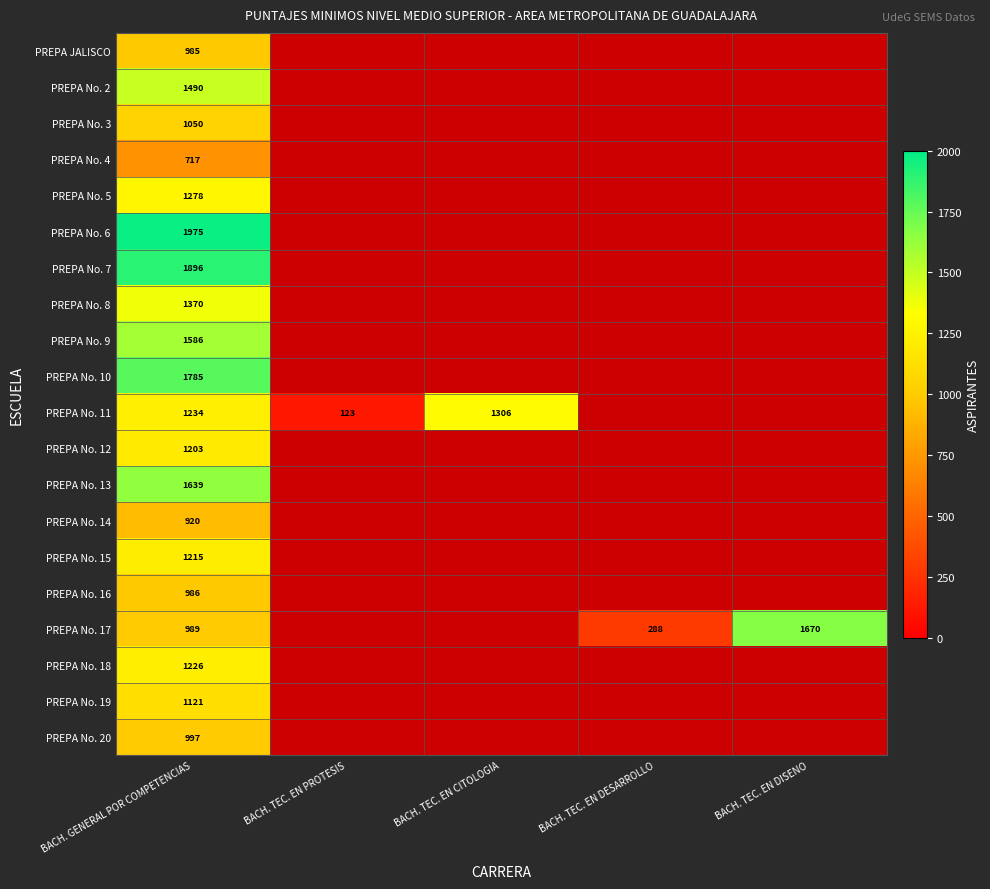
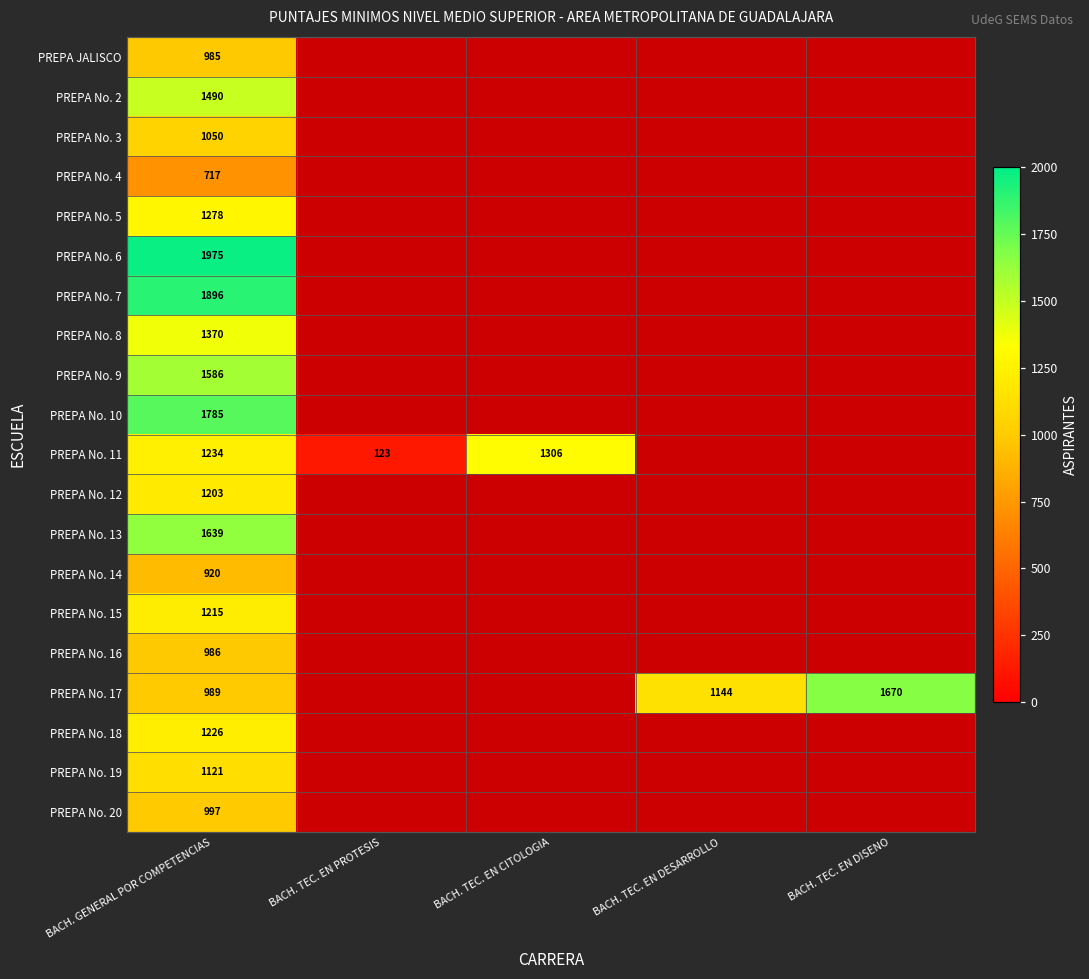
  {
    "PREPA JALISCO": {
      "BACH. GENERAL POR COMPETENCIAS": 985
    },
    "PREPA No. 2": {
      "BACH. GENERAL POR COMPETENCIAS": 1490
    },
    "PREPA No. 3": {
      "BACH. GENERAL POR COMPETENCIAS": 1050
    },
    "PREPA No. 4": {
      "BACH. GENERAL POR COMPETENCIAS": 717
    },
    "PREPA No. 5": {
      "BACH. GENERAL POR COMPETENCIAS": 1278
    },
    "PREPA No. 6": {
      "BACH. GENERAL POR COMPETENCIAS": 1975
    },
    "PREPA No. 7": {
      "BACH. GENERAL POR COMPETENCIAS": 1896
    },
    "PREPA No. 8": {
      "BACH. GENERAL POR COMPETENCIAS": 1370
    },
    "PREPA No. 9": {
      "BACH. GENERAL POR COMPETENCIAS": 1586
    },
    "PREPA No. 10": {
      "BACH. GENERAL POR COMPETENCIAS": 1785
    },
    "PREPA No. 11": {
      "BACH. GENERAL POR COMPETENCIAS": 1234,
      "BACH. TEC. EN PROTESIS": 123,
      "BACH. TEC. EN CITOLOGIA": 1306
    },
    "PREPA No. 12": {
      "BACH. GENERAL POR COMPETENCIAS": 1203
    },
    "PREPA No. 13": {
      "BACH. GENERAL POR COMPETENCIAS": 1639
    },
    "PREPA No. 14": {
      "BACH. GENERAL POR COMPETENCIAS": 920
    },
    "PREPA No. 15": {
      "BACH. GENERAL POR COMPETENCIAS": 1215
    },
    "PREPA No. 16": {
      "BACH. GENERAL POR COMPETENCIAS": 986
    },
    "PREPA No. 17": {
      "BACH. GENERAL POR COMPETENCIAS": 989,
-     "BACH. TEC. EN DESARROLLO": 288,
+     "BACH. TEC. EN DESARROLLO": 1144,
      "BACH. TEC. EN DISENO": 1670
    },
    "PREPA No. 18": {
      "BACH. GENERAL POR COMPETENCIAS": 1226
    },
    "PREPA No. 19": {
      "BACH. GENERAL POR COMPETENCIAS": 1121
    },
    "PREPA No. 20": {
      "BACH. GENERAL POR COMPETENCIAS": 997
    }
  }
